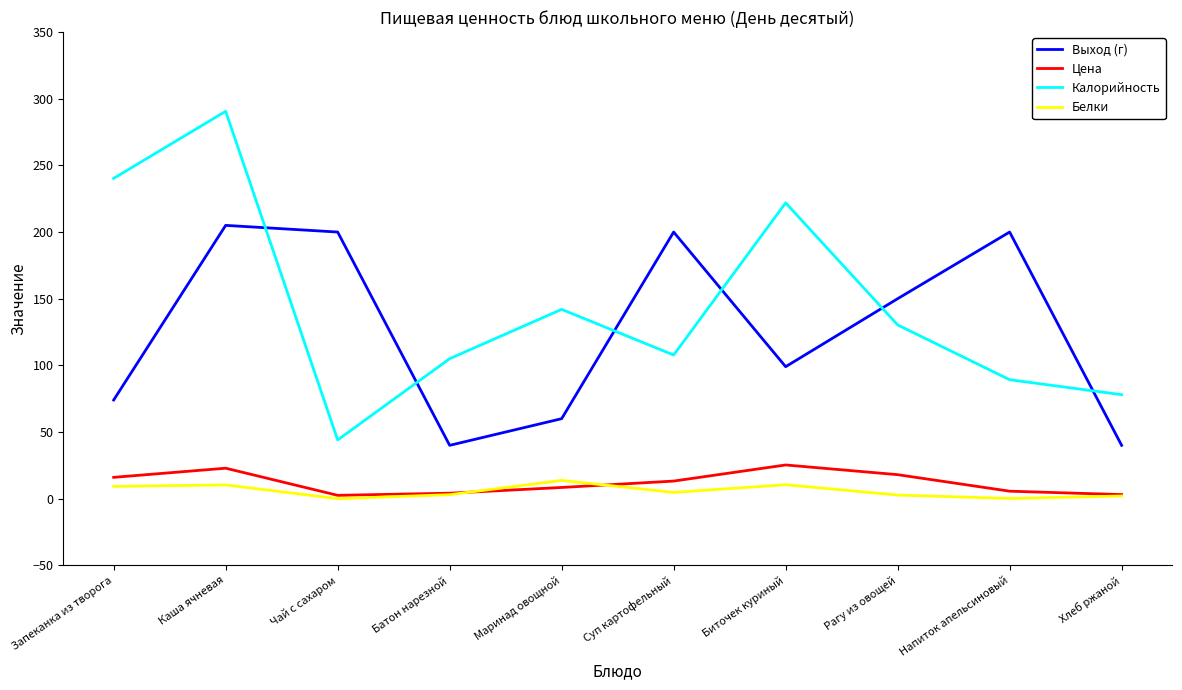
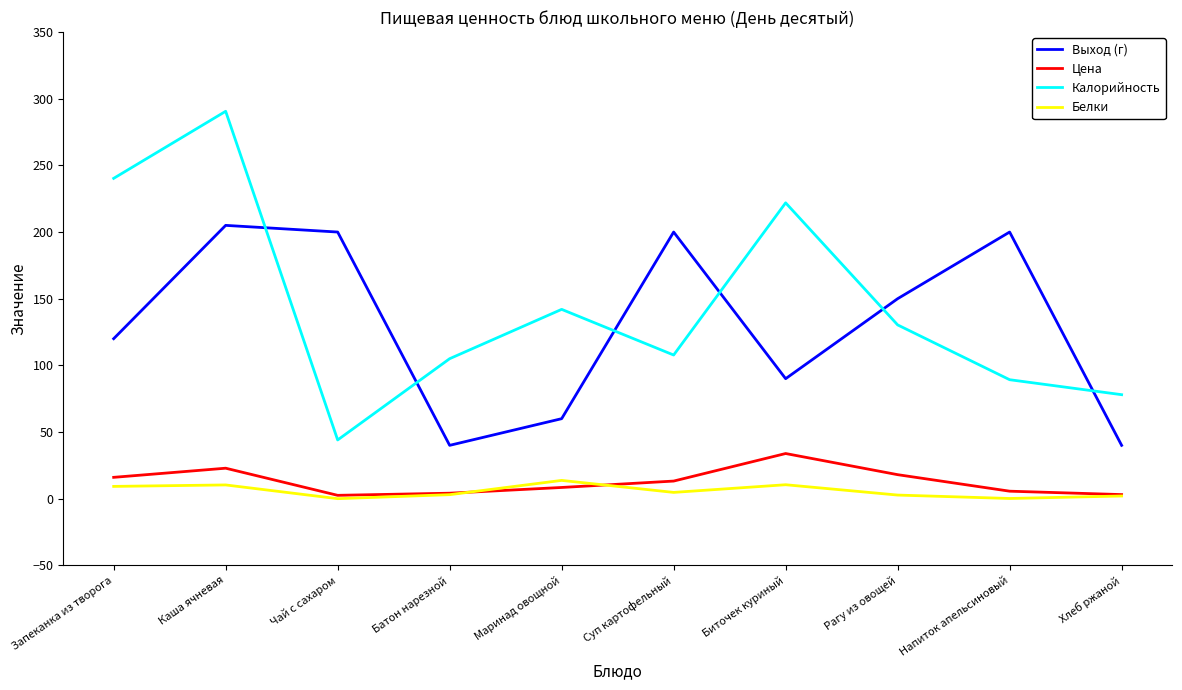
  {
    "Выход (г)": {
-     "Запеканка из творога": 74,
+     "Запеканка из творога": 120,
      "Каша ячневая": 205,
      "Чай с сахаром": 200,
      "Батон нарезной": 40,
      "Маринад овощной": 60,
      "Суп картофельный": 200,
-     "Биточек куриный": 99,
+     "Биточек куриный": 90,
      "Рагу из овощей": 150,
      "Напиток апельсиновый": 200,
      "Хлеб ржаной": 40
    },
    "Цена": {
      "Запеканка из творога": 16,
      "Каша ячневая": 23,
      "Чай с сахаром": 3,
      "Маринад овощной": 8,
      "Суп картофельный": 13,
-     "Биточек куриный": 25,
+     "Биточек куриный": 34,
      "Рагу из овощей": 18,
      "Напиток апельсиновый": 6
    },
    "Калорийность": {
      "Запеканка из творога": 240,
      "Каша ячневая": 291,
      "Чай с сахаром": 44,
      "Батон нарезной": 105,
      "Маринад овощной": 142,
      "Суп картофельный": 108,
      "Биточек куриный": 222,
      "Рагу из овощей": 130,
      "Напиток апельсиновый": 89,
      "Хлеб ржаной": 78
    },
    "Белки": {
      "Запеканка из творога": 9,
      "Каша ячневая": 10,
      "Чай с сахаром": 0,
      "Маринад овощной": 14,
      "Суп картофельный": 5,
      "Биточек куриный": 10,
      "Рагу из овощей": 3,
      "Напиток апельсиновый": 0
    }
  }
